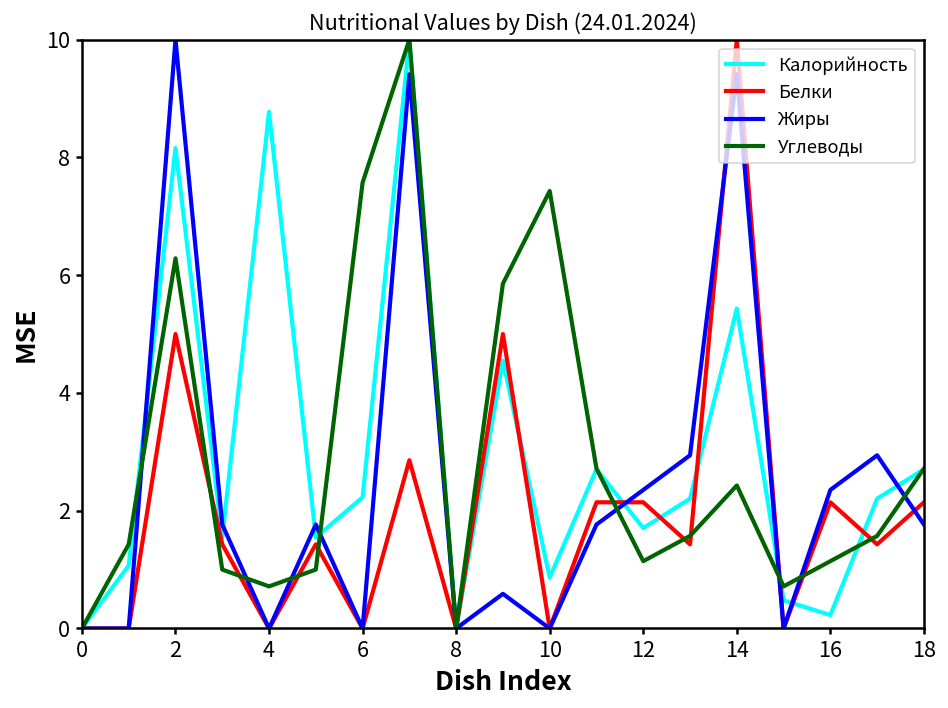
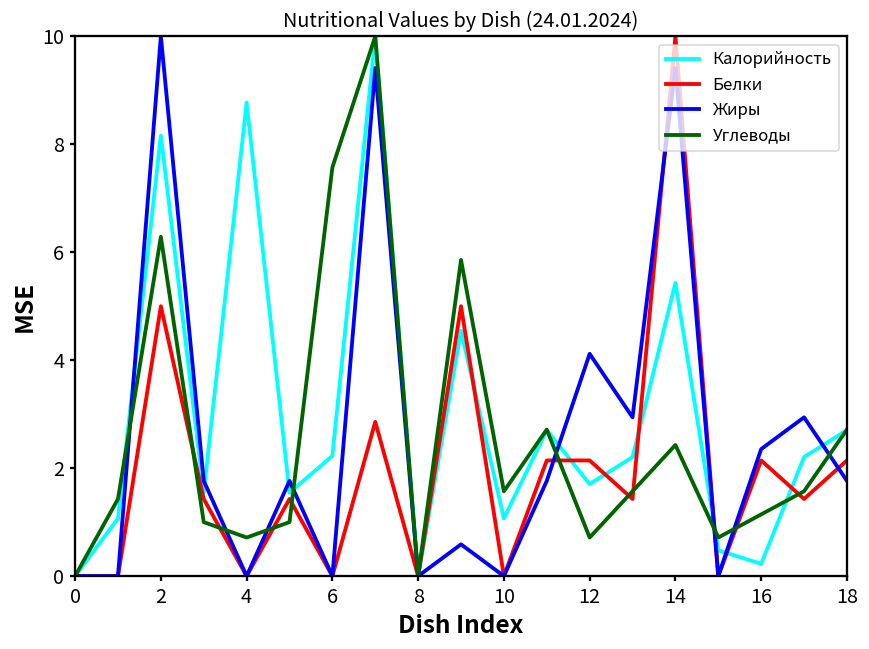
  {
    "Калорийность": {
      "2": 8.2,
      "4": 8.8,
      "6": 2.2,
-     "10": 0.9,
+     "10": 1.1,
      "12": 1.7,
      "14": 5.4,
      "16": 0.2
    },
    "Белки": {
      "2": 5.0,
      "12": 2.1,
      "14": 10.0,
      "16": 2.1,
      "18": 2.1
    },
    "Жиры": {
      "2": 10.0,
-     "12": 2.4,
+     "12": 4.1,
      "16": 2.4,
      "18": 1.8
    },
    "Углеводы": {
      "2": 6.3,
      "4": 0.7,
      "6": 7.6,
-     "10": 7.4,
-     "12": 1.1,
+     "10": 1.6,
+     "12": 0.7,
      "14": 2.4,
      "16": 1.1
    }
  }
